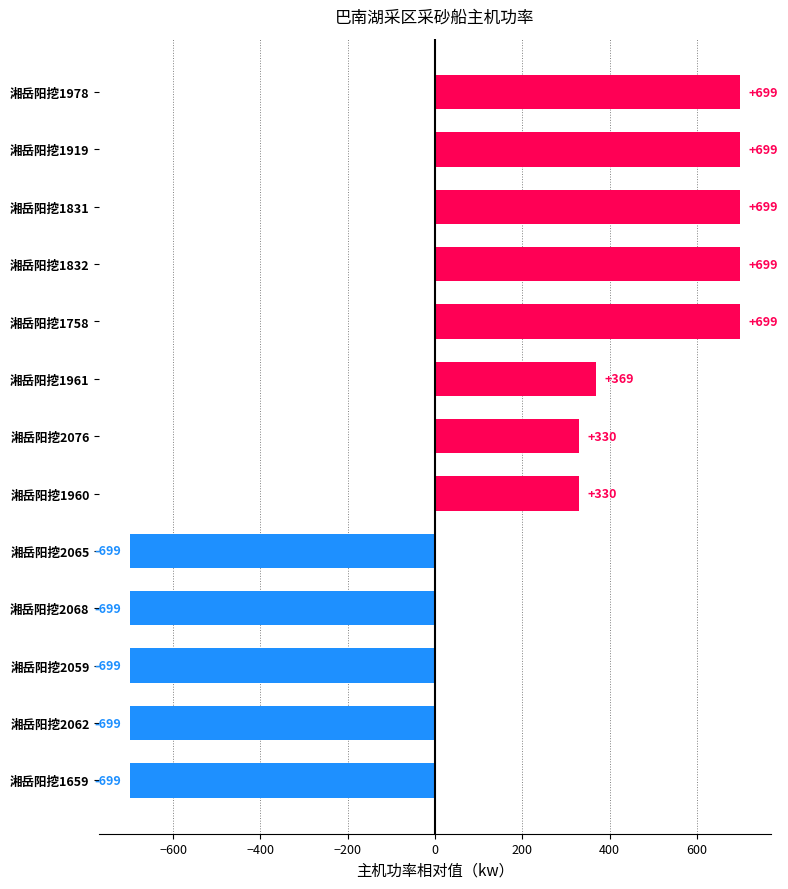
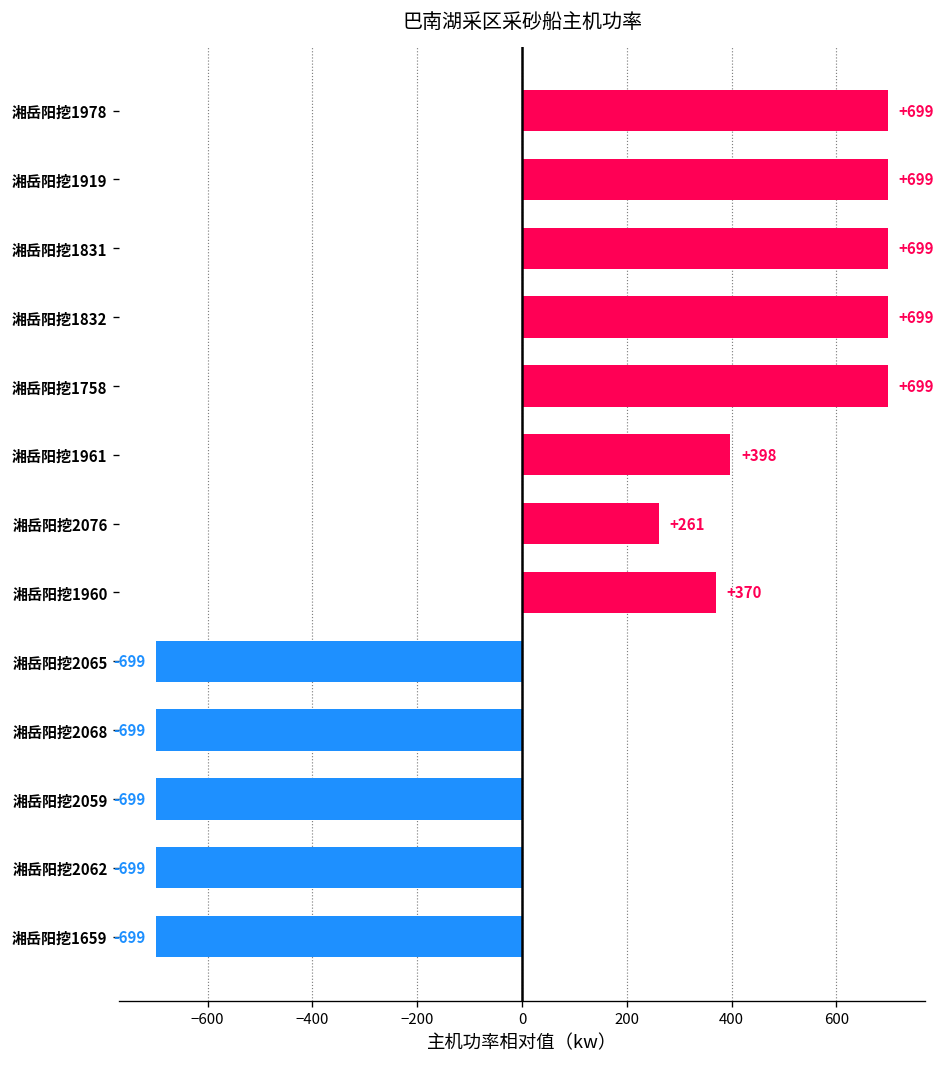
  {
    "湘岳阳挖1978": "+699",
    "湘岳阳挖1919": "+699",
    "湘岳阳挖1831": "+699",
    "湘岳阳挖1832": "+699",
    "湘岳阳挖1758": "+699",
-   "湘岳阳挖1961": "+369",
-   "湘岳阳挖2076": "+330",
-   "湘岳阳挖1960": "+330",
+   "湘岳阳挖1961": "+398",
+   "湘岳阳挖2076": "+261",
+   "湘岳阳挖1960": "+370",
    "湘岳阳挖2065": "-699",
    "湘岳阳挖2068": "-699",
    "湘岳阳挖2059": "-699",
    "湘岳阳挖2062": "-699",
    "湘岳阳挖1659": "-699"
  }
